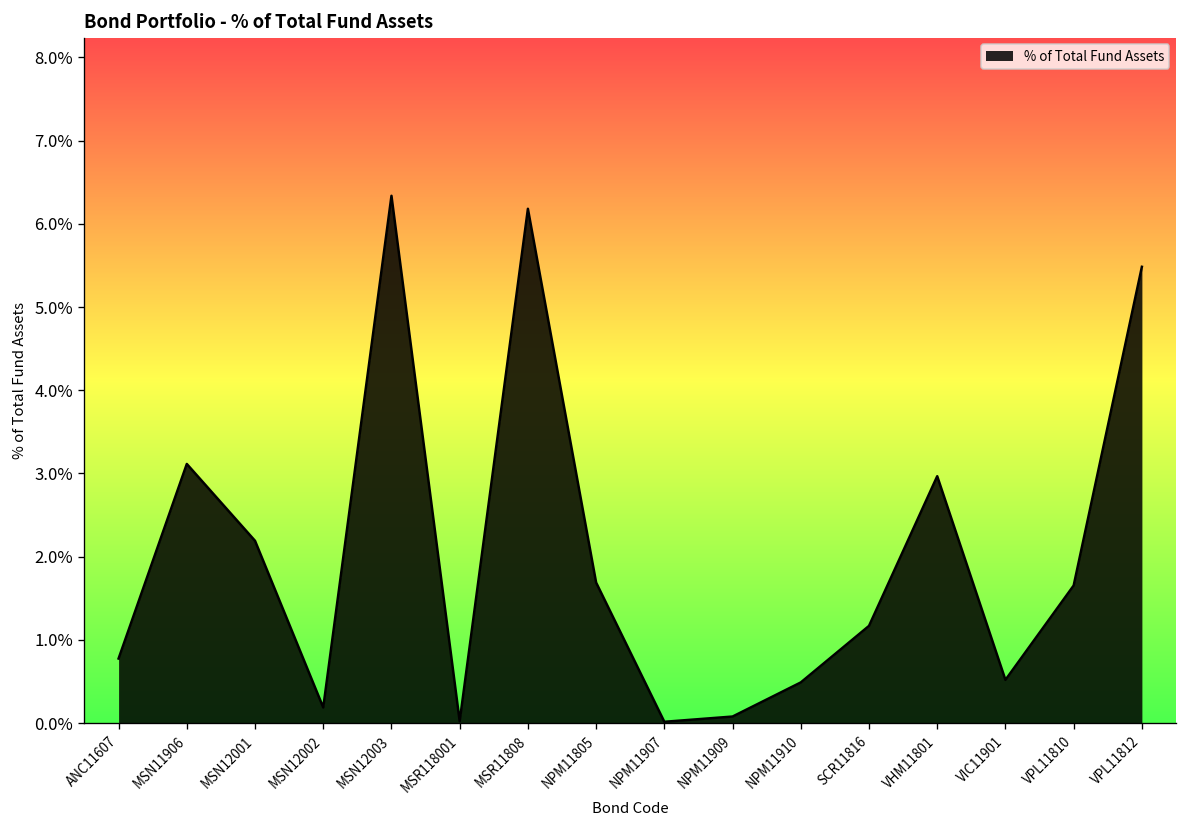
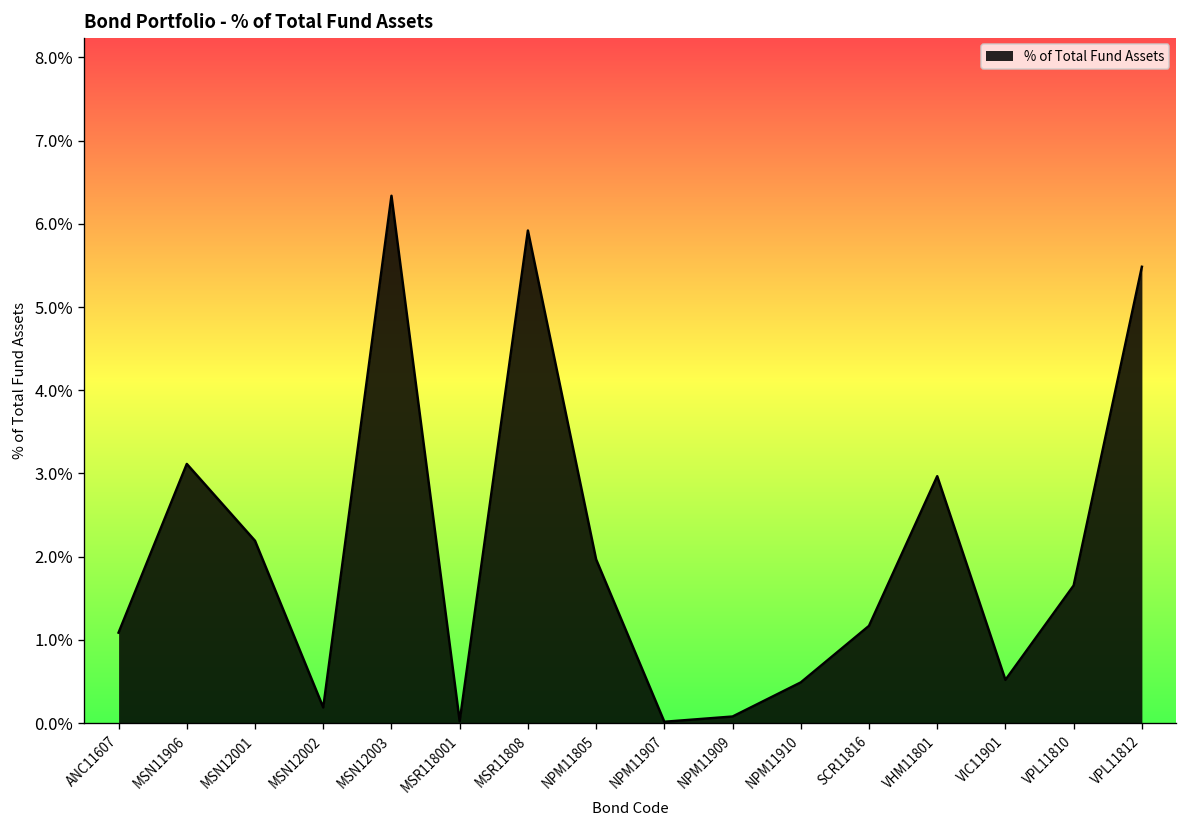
  {
-   "ANC11607": "0.8%",
+   "ANC11607": "1.1%",
    "MSN11906": "3.1%",
    "MSN12001": "2.2%",
    "MSN12002": "0.2%",
    "MSN12003": "6.3%",
    "MSR118001": "0.0%",
-   "MSR11808": "6.2%",
-   "NPM11805": "1.7%",
+   "MSR11808": "5.9%",
+   "NPM11805": "2.0%",
    "NPM11907": "0.0%",
    "NPM11909": "0.1%",
    "NPM11910": "0.5%",
    "SCR11816": "1.2%",
    "VHM11801": "3.0%",
    "VIC11901": "0.5%",
    "VPL11810": "1.7%",
    "VPL11812": "5.5%"
  }
